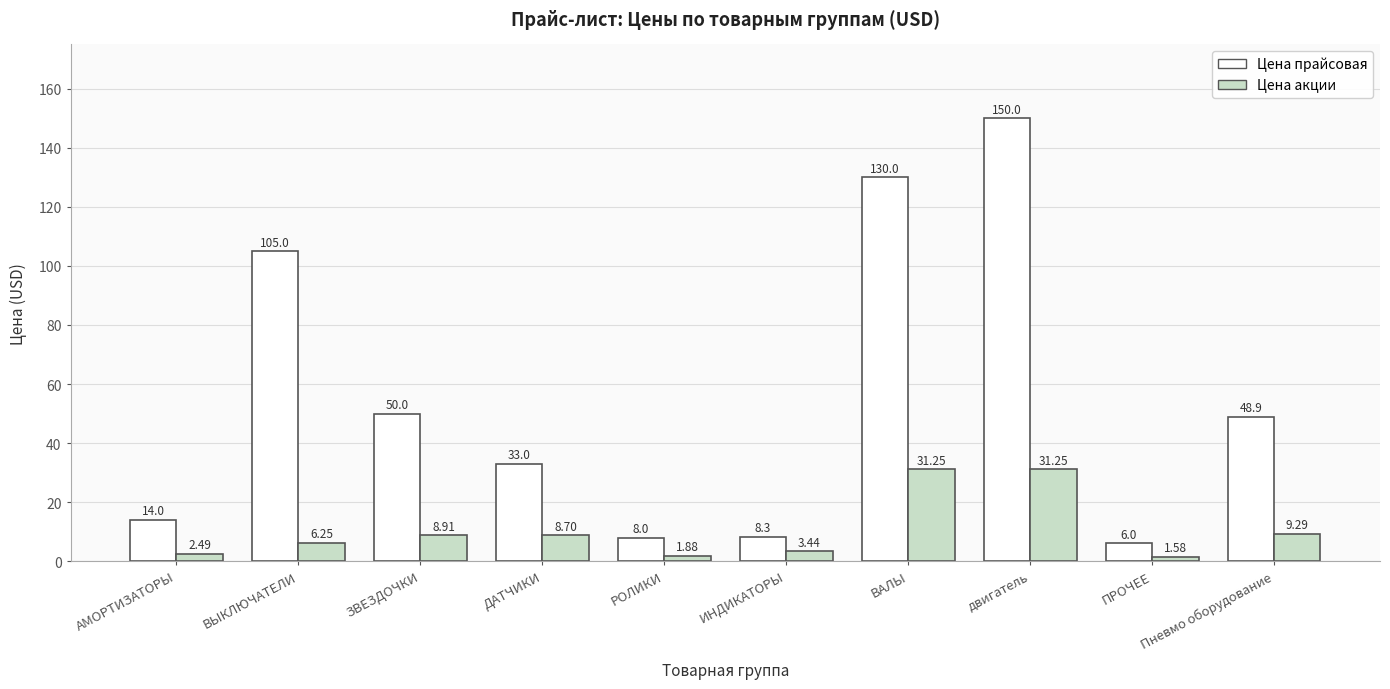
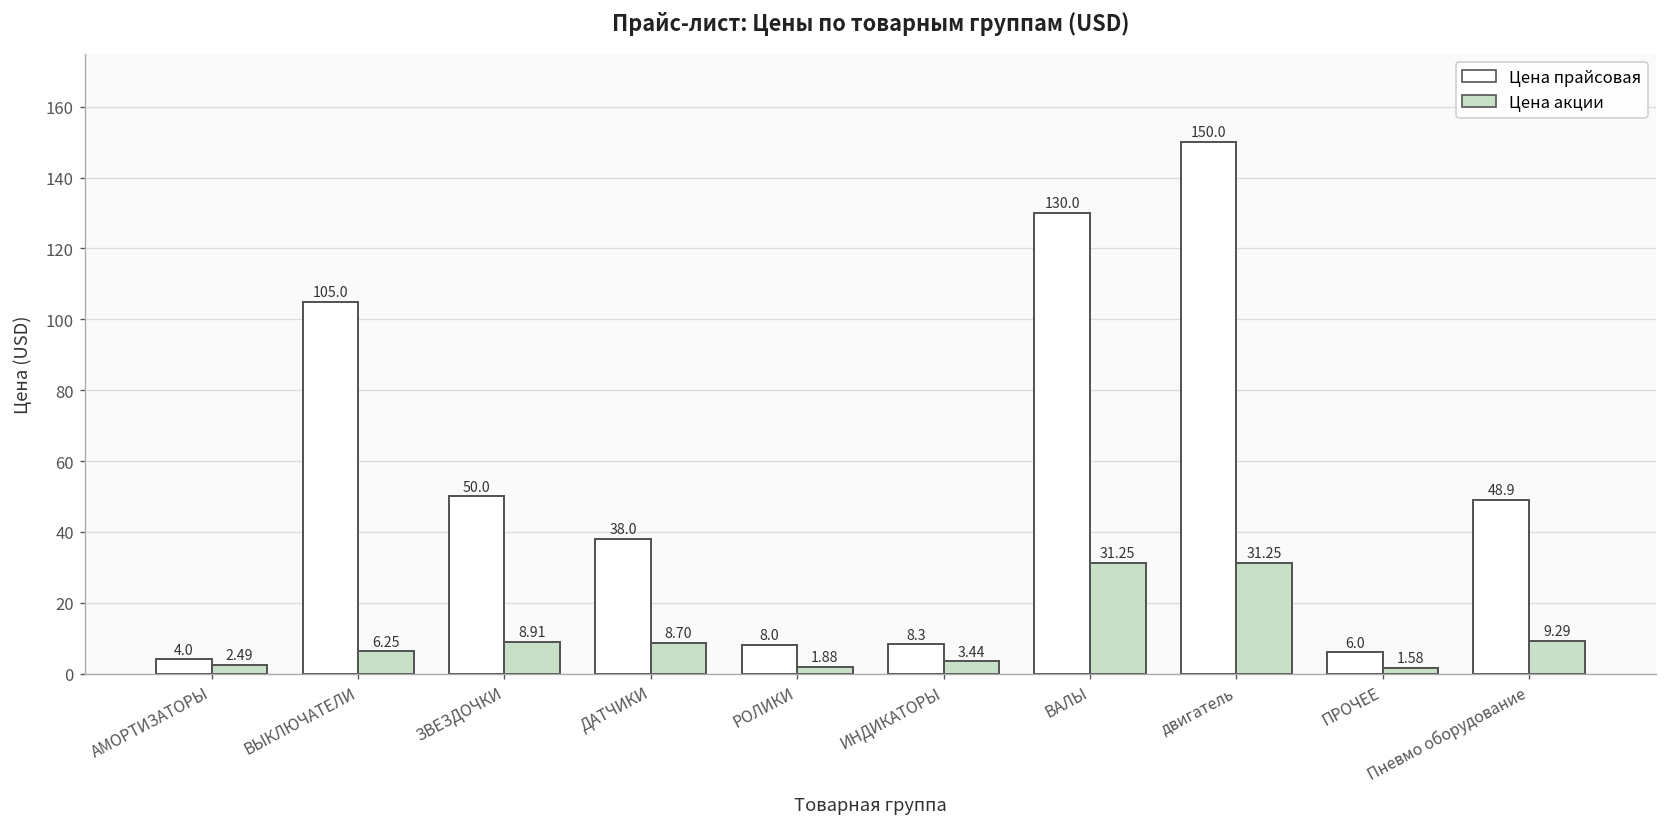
  {
    "Цена прайсовая": {
-     "АМОРТИЗАТОРЫ": 14.0,
+     "АМОРТИЗАТОРЫ": 4.0,
      "ВЫКЛЮЧАТЕЛИ": 105.0,
      "ЗВЕЗДОЧКИ": 50.0,
-     "ДАТЧИКИ": 33.0,
+     "ДАТЧИКИ": 38.0,
      "РОЛИКИ": 8.0,
      "ИНДИКАТОРЫ": 8.3,
      "ВАЛЫ": 130.0,
      "двигатель": 150.0,
      "ПРОЧЕЕ": 6.0,
      "Пневмо оборудование": 48.9
    },
    "Цена акции": {
      "АМОРТИЗАТОРЫ": 2.49,
      "ВЫКЛЮЧАТЕЛИ": 6.25,
      "ЗВЕЗДОЧКИ": 8.91,
      "ДАТЧИКИ": 8.70,
      "РОЛИКИ": 1.88,
      "ИНДИКАТОРЫ": 3.44,
      "ВАЛЫ": 31.25,
      "двигатель": 31.25,
      "ПРОЧЕЕ": 1.58,
      "Пневмо оборудование": 9.29
    }
  }
